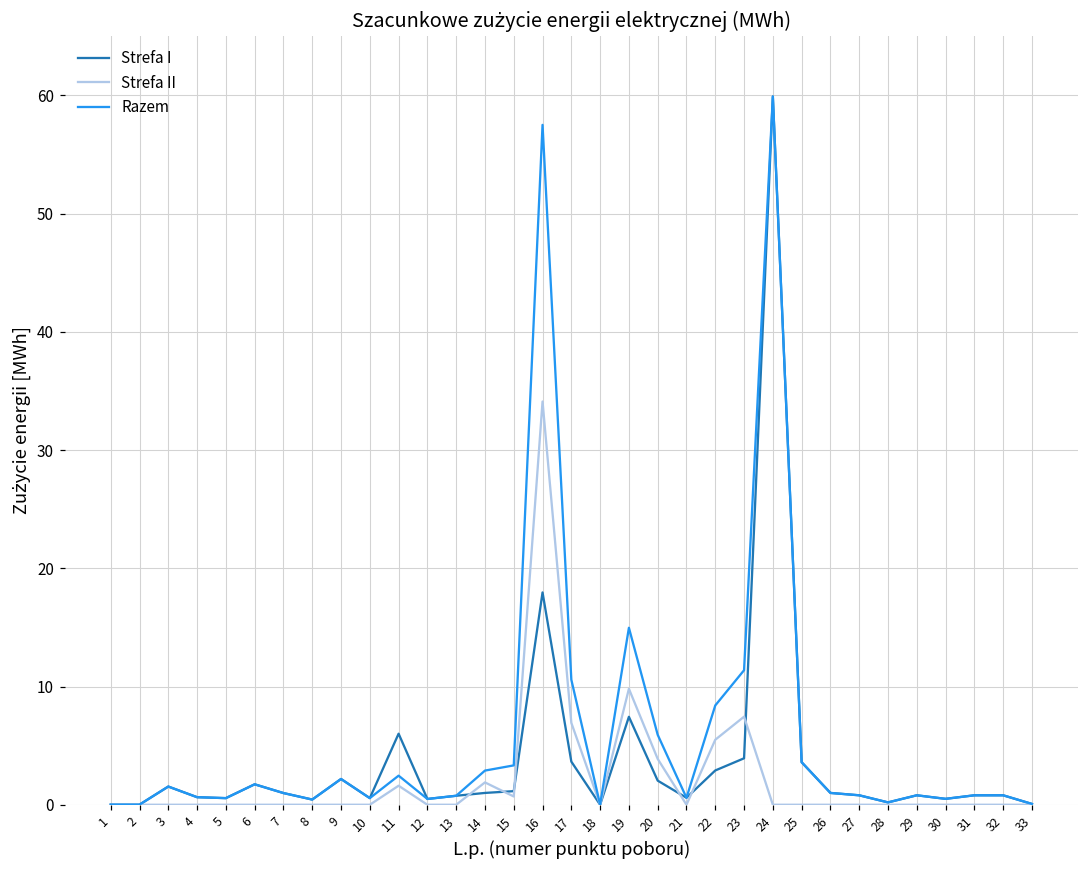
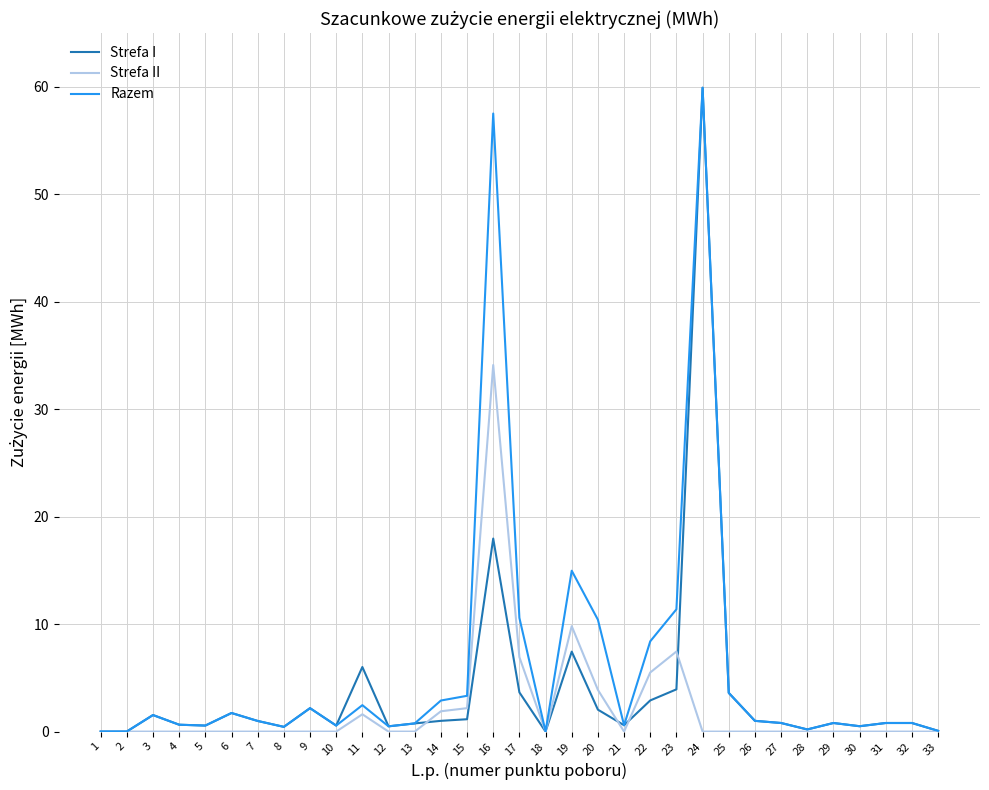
  {
    "Strefa I": {
      "11": 6.0,
      "14": 1.0,
      "15": 1.2,
      "16": 18.0,
      "17": 3.7,
      "19": 7.4,
      "20": 2.0,
      "22": 2.9,
      "23": 3.9
    },
    "Strefa II": {
      "3": 0.0,
      "4": 0.0,
      "5": 0.0,
      "6": 0.0,
      "7": 0.0,
      "8": 0.0,
      "9": 0.0,
      "10": 0.0,
      "11": 1.6,
      "12": 0.0,
      "13": 0.0,
      "14": 1.9,
-     "15": 0.7,
+     "15": 2.2,
      "16": 34.1,
      "17": 6.9,
      "19": 9.8,
      "20": 3.9,
      "21": 0.0,
      "22": 5.5,
      "23": 7.5,
      "24": 0.0,
      "25": 0.0,
      "26": 0.0,
      "27": 0.0,
      "29": 0.0,
      "30": 0.0,
      "31": 0.0,
      "32": 0.0
    },
    "Razem": {
      "11": 2.5,
      "14": 2.9,
      "15": 3.3,
      "16": 57.5,
      "17": 10.6,
      "19": 15.0,
-     "20": 5.9,
+     "20": 10.4,
      "22": 8.4,
      "23": 11.4
    }
  }
